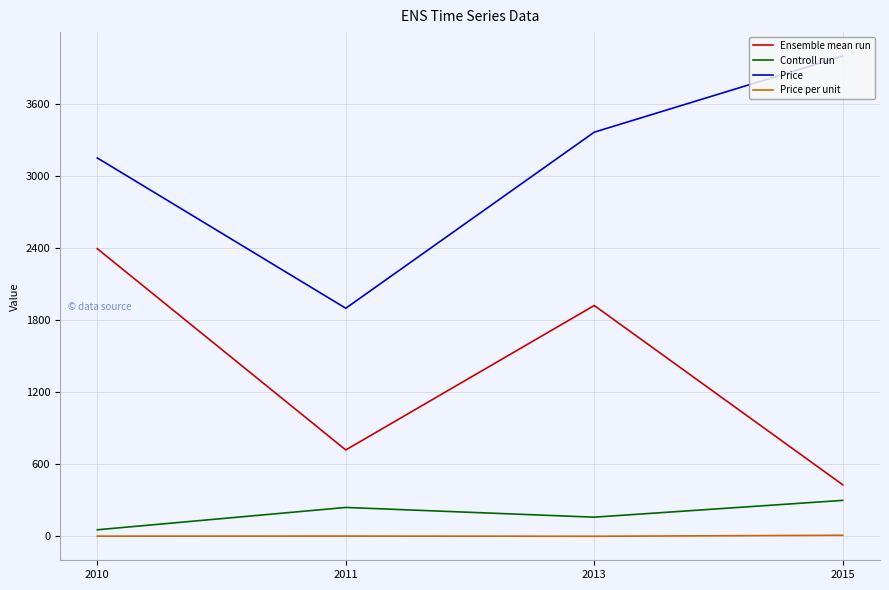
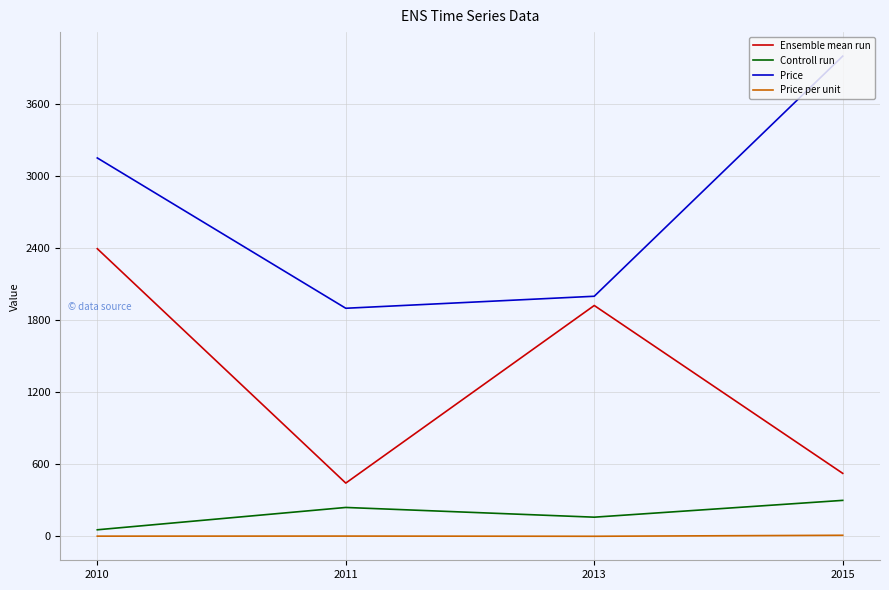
  {
    "Ensemble mean run": {
      "2010": 2400,
-     "2011": 720,
+     "2011": 440,
      "2013": 1920,
-     "2015": 430
+     "2015": 530
    },
    "Controll run": {
      "2010": 60,
      "2011": 240,
      "2013": 160,
      "2015": 300
    },
    "Price": {
      "2010": 3150,
      "2011": 1900,
-     "2013": 3370
+     "2013": 2000
    },
    "Price per unit": {
      "2010": 0,
      "2011": 0,
      "2013": 0,
      "2015": 10
    }
  }
